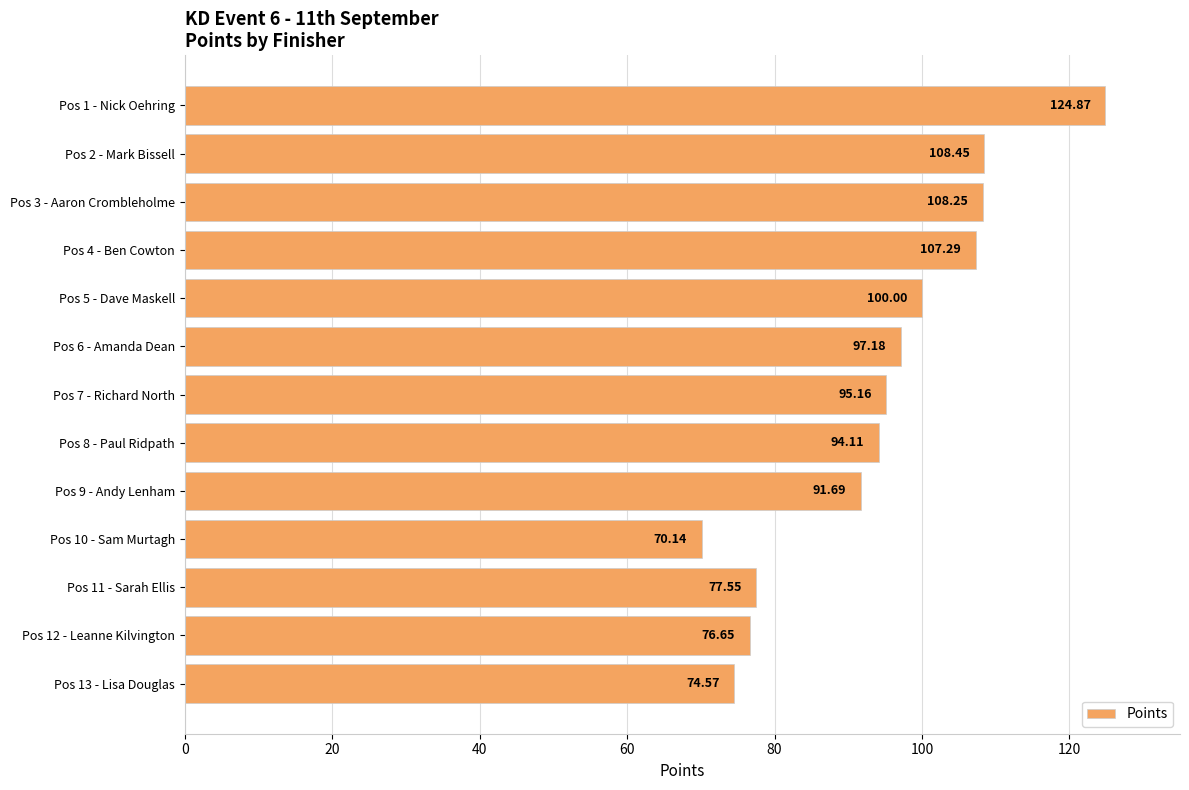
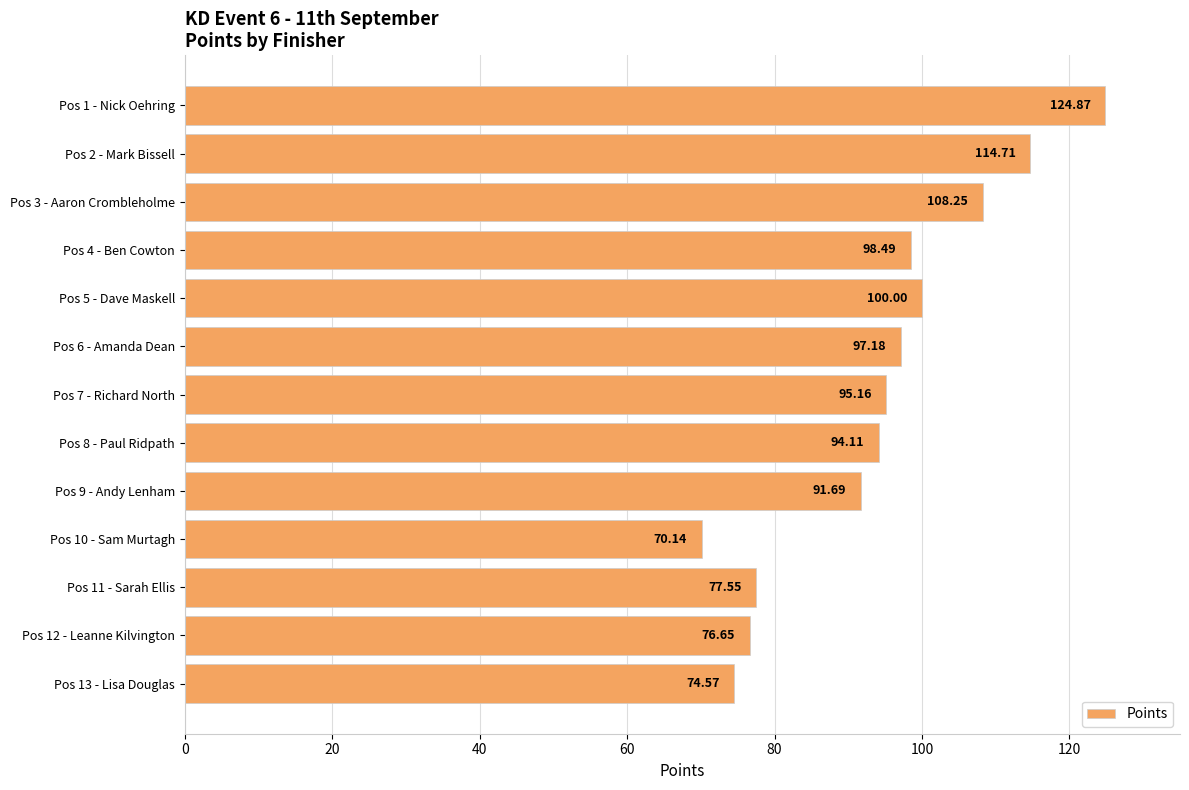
  {
    "Pos 1 - Nick Oehring": 124.87,
-   "Pos 2 - Mark Bissell": 108.45,
+   "Pos 2 - Mark Bissell": 114.71,
    "Pos 3 - Aaron Crombleholme": 108.25,
-   "Pos 4 - Ben Cowton": 107.29,
+   "Pos 4 - Ben Cowton": 98.49,
    "Pos 5 - Dave Maskell": 100.00,
    "Pos 6 - Amanda Dean": 97.18,
    "Pos 7 - Richard North": 95.16,
    "Pos 8 - Paul Ridpath": 94.11,
    "Pos 9 - Andy Lenham": 91.69,
    "Pos 10 - Sam Murtagh": 70.14,
    "Pos 11 - Sarah Ellis": 77.55,
    "Pos 12 - Leanne Kilvington": 76.65,
    "Pos 13 - Lisa Douglas": 74.57
  }
